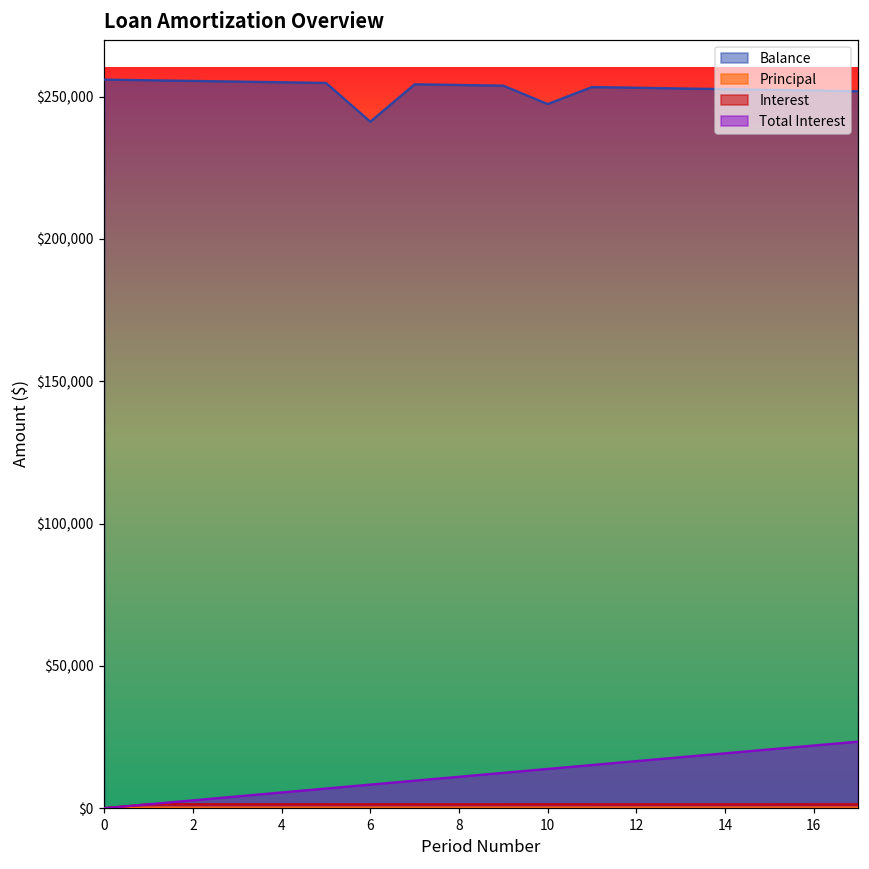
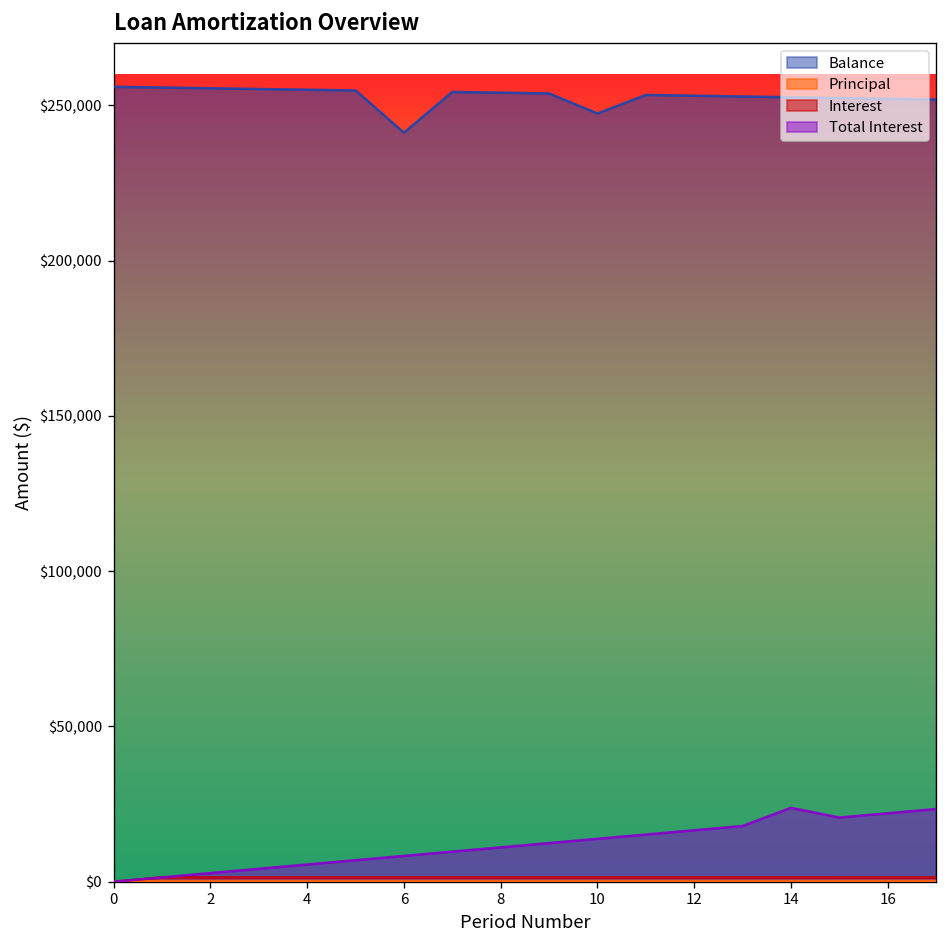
  {
    "Balance": {
      "0": "$256,000",
      "2": "$256,000",
      "4": "$255,000",
      "6": "$241,000",
      "8": "$254,000",
      "10": "$247,000",
      "12": "$253,000"
    },
    "Principal": {
      "2": "$0",
      "4": "$0",
      "6": "$0",
      "8": "$0",
      "10": "$0",
      "12": "$0",
      "14": "$0",
      "16": "$0"
    },
    "Interest": {
      "2": "$1,000",
      "4": "$1,000",
      "6": "$1,000",
      "8": "$1,000",
      "10": "$1,000",
      "12": "$1,000",
      "14": "$1,000",
      "16": "$1,000"
    },
    "Total Interest": {
      "2": "$3,000",
      "4": "$6,000",
      "6": "$8,000",
      "8": "$11,000",
      "10": "$14,000",
      "12": "$17,000",
-     "14": "$19,000",
+     "14": "$24,000",
      "16": "$22,000"
    }
  }
